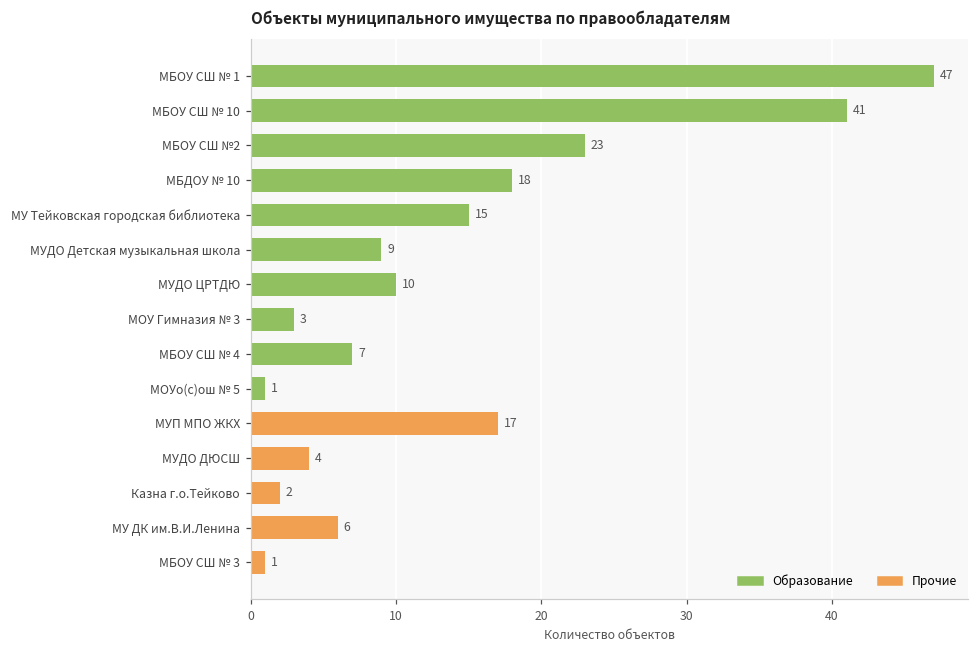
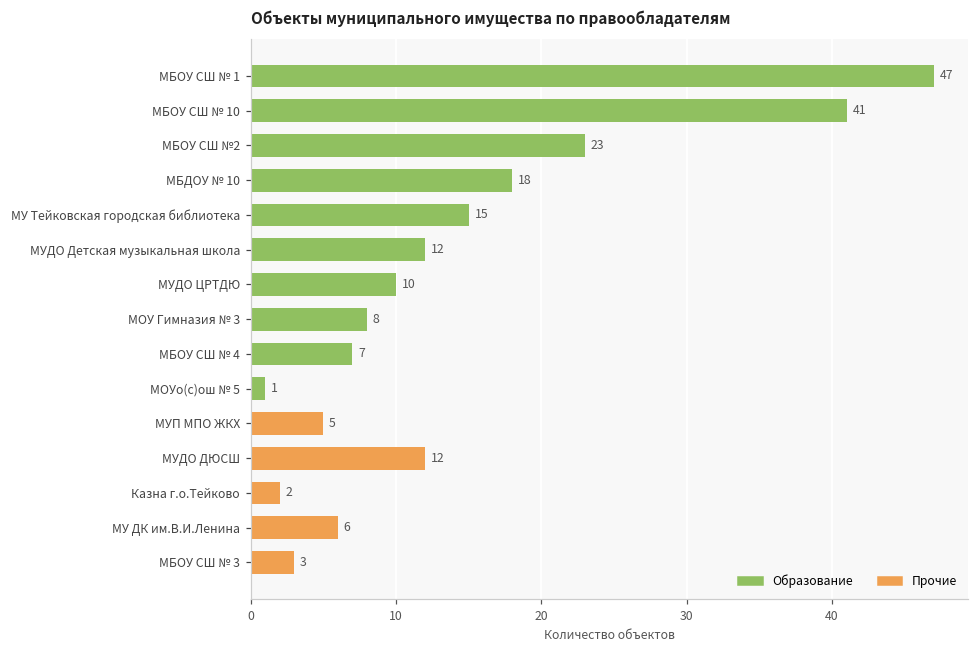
  {
    "МБОУ СШ № 1": 47,
    "МБОУ СШ № 10": 41,
    "МБОУ СШ №2": 23,
    "МБДОУ № 10": 18,
    "МУ Тейковская городская библиотека": 15,
-   "МУДО Детская музыкальная школа": 9,
+   "МУДО Детская музыкальная школа": 12,
    "МУДО ЦРТДЮ": 10,
-   "МОУ Гимназия № 3": 3,
+   "МОУ Гимназия № 3": 8,
    "МБОУ СШ № 4": 7,
    "МОУо(с)ош № 5": 1,
-   "МУП МПО ЖКХ": 17,
-   "МУДО ДЮСШ": 4,
+   "МУП МПО ЖКХ": 5,
+   "МУДО ДЮСШ": 12,
    "Казна г.о.Тейково": 2,
    "МУ ДК им.В.И.Ленина": 6,
-   "МБОУ СШ № 3": 1
+   "МБОУ СШ № 3": 3
  }
